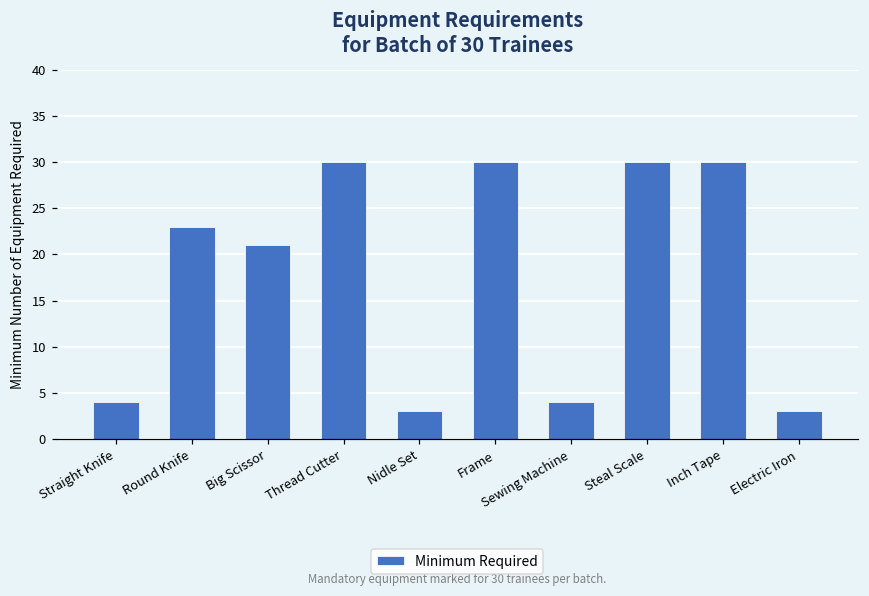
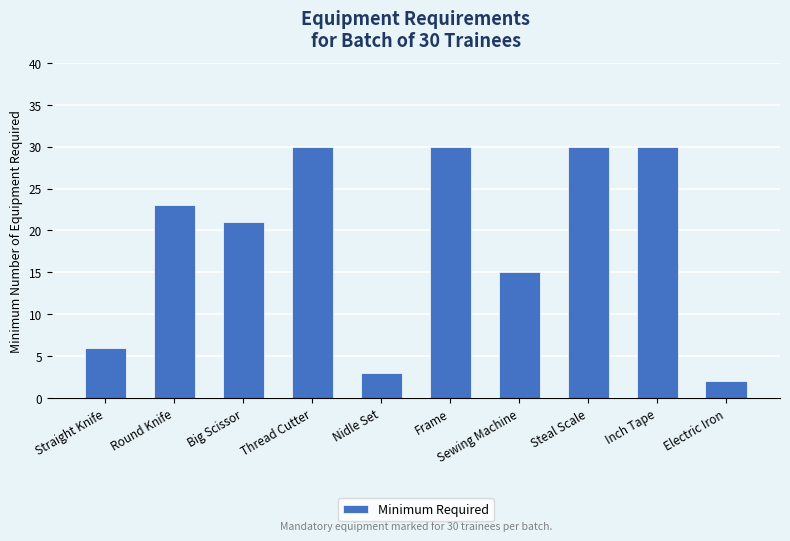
  {
-   "Straight Knife": 4,
+   "Straight Knife": 6,
    "Round Knife": 23,
    "Big Scissor": 21,
    "Thread Cutter": 30,
    "Nidle Set": 3,
    "Frame": 30,
-   "Sewing Machine": 4,
+   "Sewing Machine": 15,
    "Steal Scale": 30,
    "Inch Tape": 30,
-   "Electric Iron": 3
+   "Electric Iron": 2
  }
